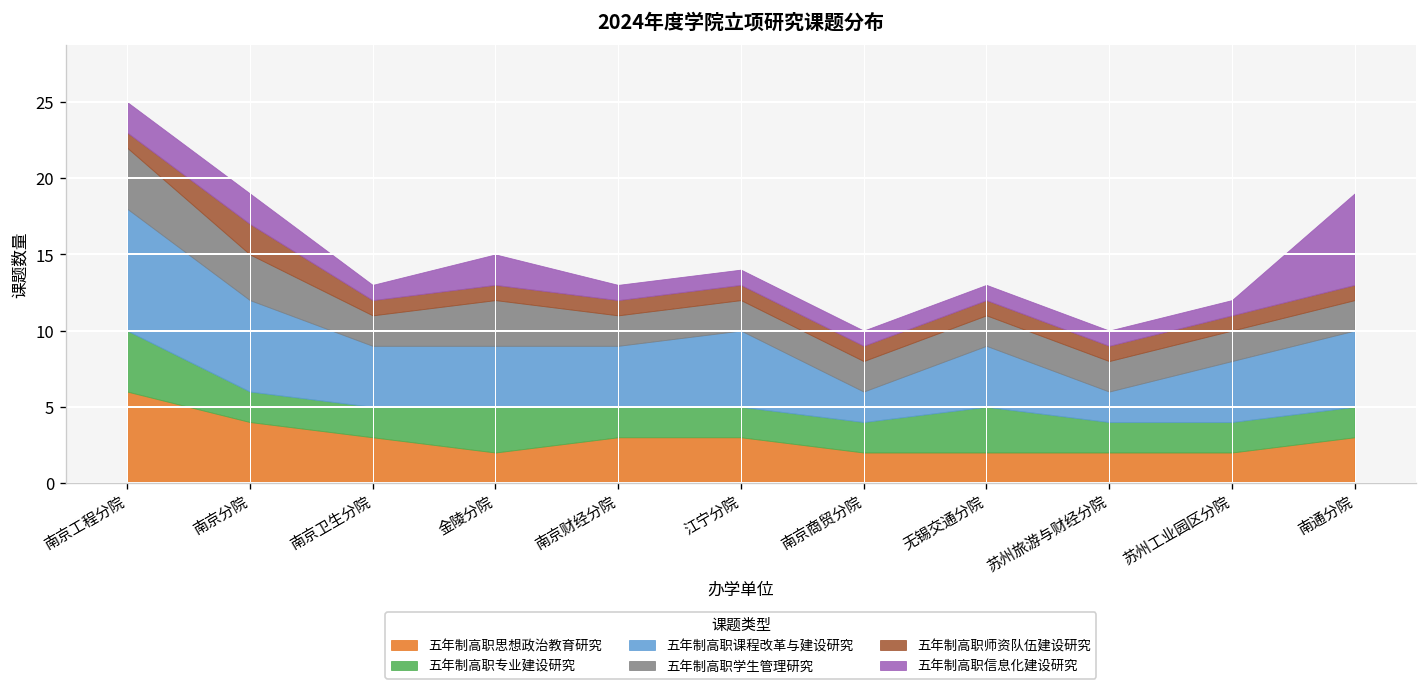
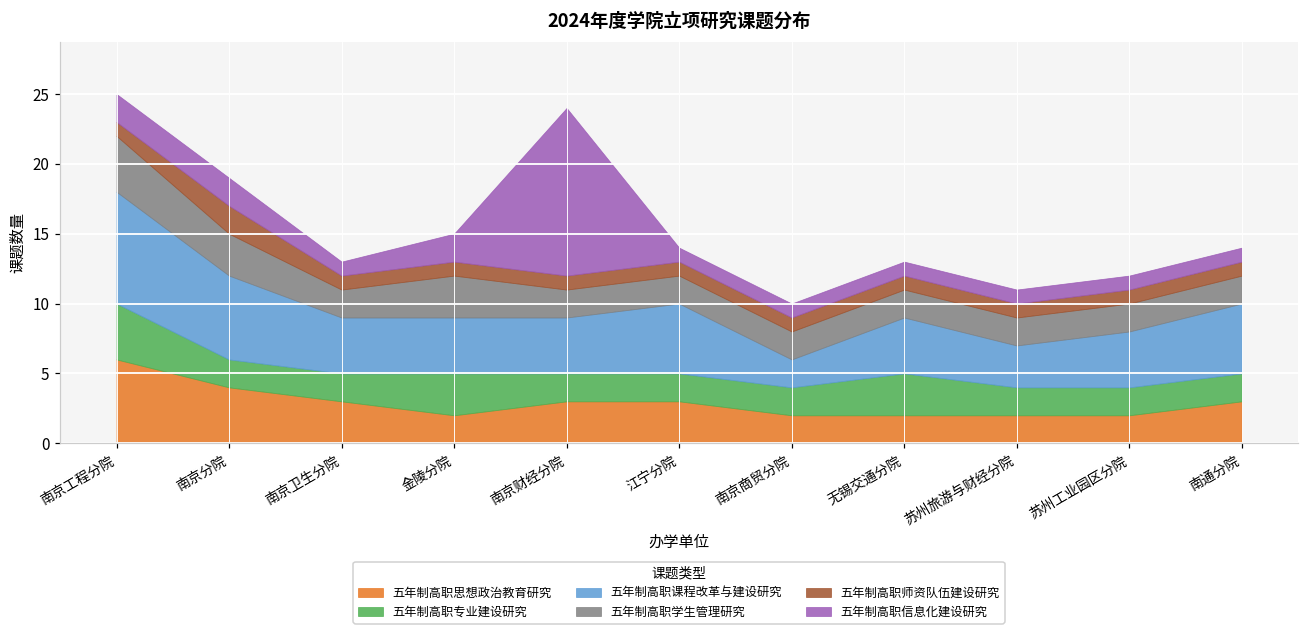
  {
    "五年制高职思想政治教育研究": {
      "南京工程分院": 6,
      "南京分院": 4,
      "南京卫生分院": 3,
      "金陵分院": 2,
      "南京财经分院": 3,
      "江宁分院": 3,
      "南京商贸分院": 2,
      "无锡交通分院": 2,
      "苏州旅游与财经分院": 2,
      "苏州工业园区分院": 2,
      "南通分院": 3
    },
    "五年制高职专业建设研究": {
      "南京工程分院": 4,
      "南京分院": 2,
      "南京卫生分院": 2,
      "金陵分院": 3,
      "南京财经分院": 2,
      "江宁分院": 2,
      "南京商贸分院": 2,
      "无锡交通分院": 3,
      "苏州旅游与财经分院": 2,
      "苏州工业园区分院": 2,
      "南通分院": 2
    },
    "五年制高职课程改革与建设研究": {
      "南京工程分院": 8,
      "南京分院": 6,
      "南京卫生分院": 4,
      "金陵分院": 4,
      "南京财经分院": 4,
      "江宁分院": 5,
      "南京商贸分院": 2,
      "无锡交通分院": 4,
-     "苏州旅游与财经分院": 2,
+     "苏州旅游与财经分院": 3,
      "苏州工业园区分院": 4,
      "南通分院": 5
    },
    "五年制高职学生管理研究": {
      "南京工程分院": 4,
      "南京分院": 3,
      "南京卫生分院": 2,
      "金陵分院": 3,
      "南京财经分院": 2,
      "江宁分院": 2,
      "南京商贸分院": 2,
      "无锡交通分院": 2,
      "苏州旅游与财经分院": 2,
      "苏州工业园区分院": 2,
      "南通分院": 2
    },
    "五年制高职师资队伍建设研究": {
      "南京工程分院": 1,
      "南京分院": 2,
      "南京卫生分院": 1,
      "金陵分院": 1,
      "南京财经分院": 1,
      "江宁分院": 1,
      "南京商贸分院": 1,
      "无锡交通分院": 1,
      "苏州旅游与财经分院": 1,
      "苏州工业园区分院": 1,
      "南通分院": 1
    },
    "五年制高职信息化建设研究": {
      "南京工程分院": 2,
      "南京分院": 2,
      "南京卫生分院": 1,
      "金陵分院": 2,
-     "南京财经分院": 1,
+     "南京财经分院": 12,
      "江宁分院": 1,
      "南京商贸分院": 1,
      "无锡交通分院": 1,
      "苏州旅游与财经分院": 1,
      "苏州工业园区分院": 1,
-     "南通分院": 6
+     "南通分院": 1
    }
  }
